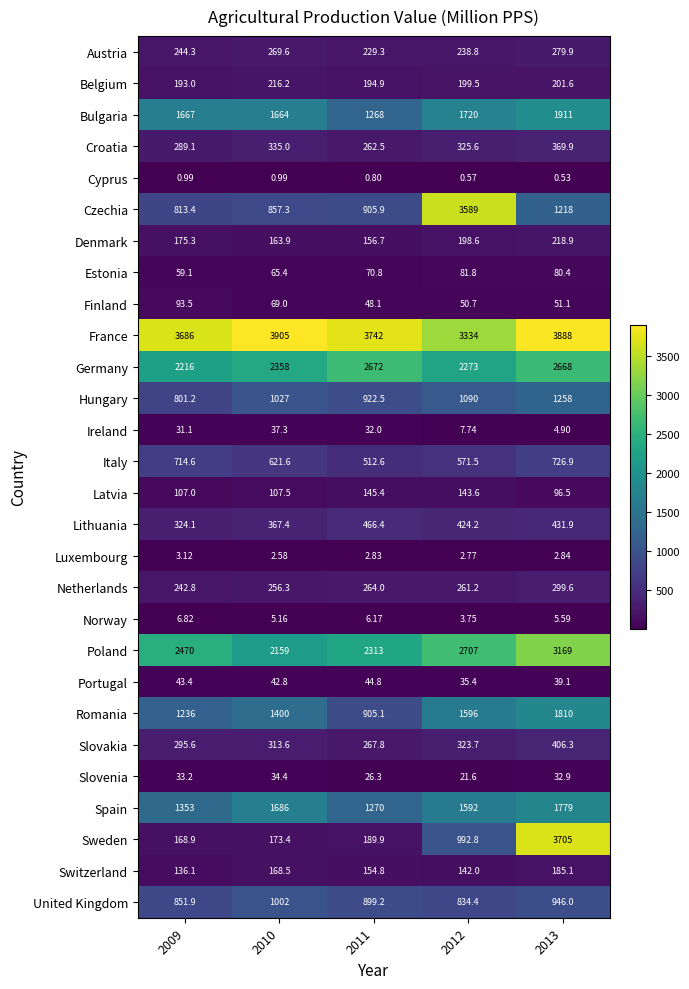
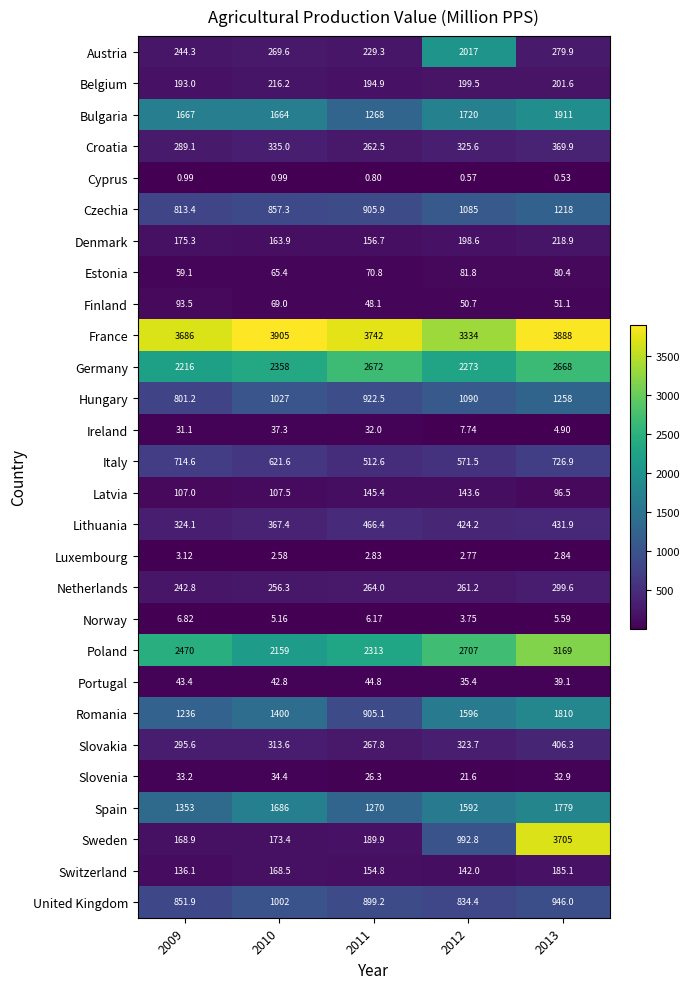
  {
    "Austria": {
      "2009": 244.3,
      "2010": 269.6,
      "2011": 229.3,
-     "2012": 238.8,
+     "2012": 2017,
      "2013": 279.9
    },
    "Belgium": {
      "2009": 193.0,
      "2010": 216.2,
      "2011": 194.9,
      "2012": 199.5,
      "2013": 201.6
    },
    "Bulgaria": {
      "2009": 1667,
      "2010": 1664,
      "2011": 1268,
      "2012": 1720,
      "2013": 1911
    },
    "Croatia": {
      "2009": 289.1,
      "2010": 335.0,
      "2011": 262.5,
      "2012": 325.6,
      "2013": 369.9
    },
    "Cyprus": {
      "2009": 0.99,
      "2010": 0.99,
      "2011": 0.80,
      "2012": 0.57,
      "2013": 0.53
    },
    "Czechia": {
      "2009": 813.4,
      "2010": 857.3,
      "2011": 905.9,
-     "2012": 3589,
+     "2012": 1085,
      "2013": 1218
    },
    "Denmark": {
      "2009": 175.3,
      "2010": 163.9,
      "2011": 156.7,
      "2012": 198.6,
      "2013": 218.9
    },
    "Estonia": {
      "2009": 59.1,
      "2010": 65.4,
      "2011": 70.8,
      "2012": 81.8,
      "2013": 80.4
    },
    "Finland": {
      "2009": 93.5,
      "2010": 69.0,
      "2011": 48.1,
      "2012": 50.7,
      "2013": 51.1
    },
    "France": {
      "2009": 3686,
      "2010": 3905,
      "2011": 3742,
      "2012": 3334,
      "2013": 3888
    },
    "Germany": {
      "2009": 2216,
      "2010": 2358,
      "2011": 2672,
      "2012": 2273,
      "2013": 2668
    },
    "Hungary": {
      "2009": 801.2,
      "2010": 1027,
      "2011": 922.5,
      "2012": 1090,
      "2013": 1258
    },
    "Ireland": {
      "2009": 31.1,
      "2010": 37.3,
      "2011": 32.0,
      "2012": 7.74,
      "2013": 4.90
    },
    "Italy": {
      "2009": 714.6,
      "2010": 621.6,
      "2011": 512.6,
      "2012": 571.5,
      "2013": 726.9
    },
    "Latvia": {
      "2009": 107.0,
      "2010": 107.5,
      "2011": 145.4,
      "2012": 143.6,
      "2013": 96.5
    },
    "Lithuania": {
      "2009": 324.1,
      "2010": 367.4,
      "2011": 466.4,
      "2012": 424.2,
      "2013": 431.9
    },
    "Luxembourg": {
      "2009": 3.12,
      "2010": 2.58,
      "2011": 2.83,
      "2012": 2.77,
      "2013": 2.84
    },
    "Netherlands": {
      "2009": 242.8,
      "2010": 256.3,
      "2011": 264.0,
      "2012": 261.2,
      "2013": 299.6
    },
    "Norway": {
      "2009": 6.82,
      "2010": 5.16,
      "2011": 6.17,
      "2012": 3.75,
      "2013": 5.59
    },
    "Poland": {
      "2009": 2470,
      "2010": 2159,
      "2011": 2313,
      "2012": 2707,
      "2013": 3169
    },
    "Portugal": {
      "2009": 43.4,
      "2010": 42.8,
      "2011": 44.8,
      "2012": 35.4,
      "2013": 39.1
    },
    "Romania": {
      "2009": 1236,
      "2010": 1400,
      "2011": 905.1,
      "2012": 1596,
      "2013": 1810
    },
    "Slovakia": {
      "2009": 295.6,
      "2010": 313.6,
      "2011": 267.8,
      "2012": 323.7,
      "2013": 406.3
    },
    "Slovenia": {
      "2009": 33.2,
      "2010": 34.4,
      "2011": 26.3,
      "2012": 21.6,
      "2013": 32.9
    },
    "Spain": {
      "2009": 1353,
      "2010": 1686,
      "2011": 1270,
      "2012": 1592,
      "2013": 1779
    },
    "Sweden": {
      "2009": 168.9,
      "2010": 173.4,
      "2011": 189.9,
      "2012": 992.8,
      "2013": 3705
    },
    "Switzerland": {
      "2009": 136.1,
      "2010": 168.5,
      "2011": 154.8,
      "2012": 142.0,
      "2013": 185.1
    },
    "United Kingdom": {
      "2009": 851.9,
      "2010": 1002,
      "2011": 899.2,
      "2012": 834.4,
      "2013": 946.0
    }
  }
